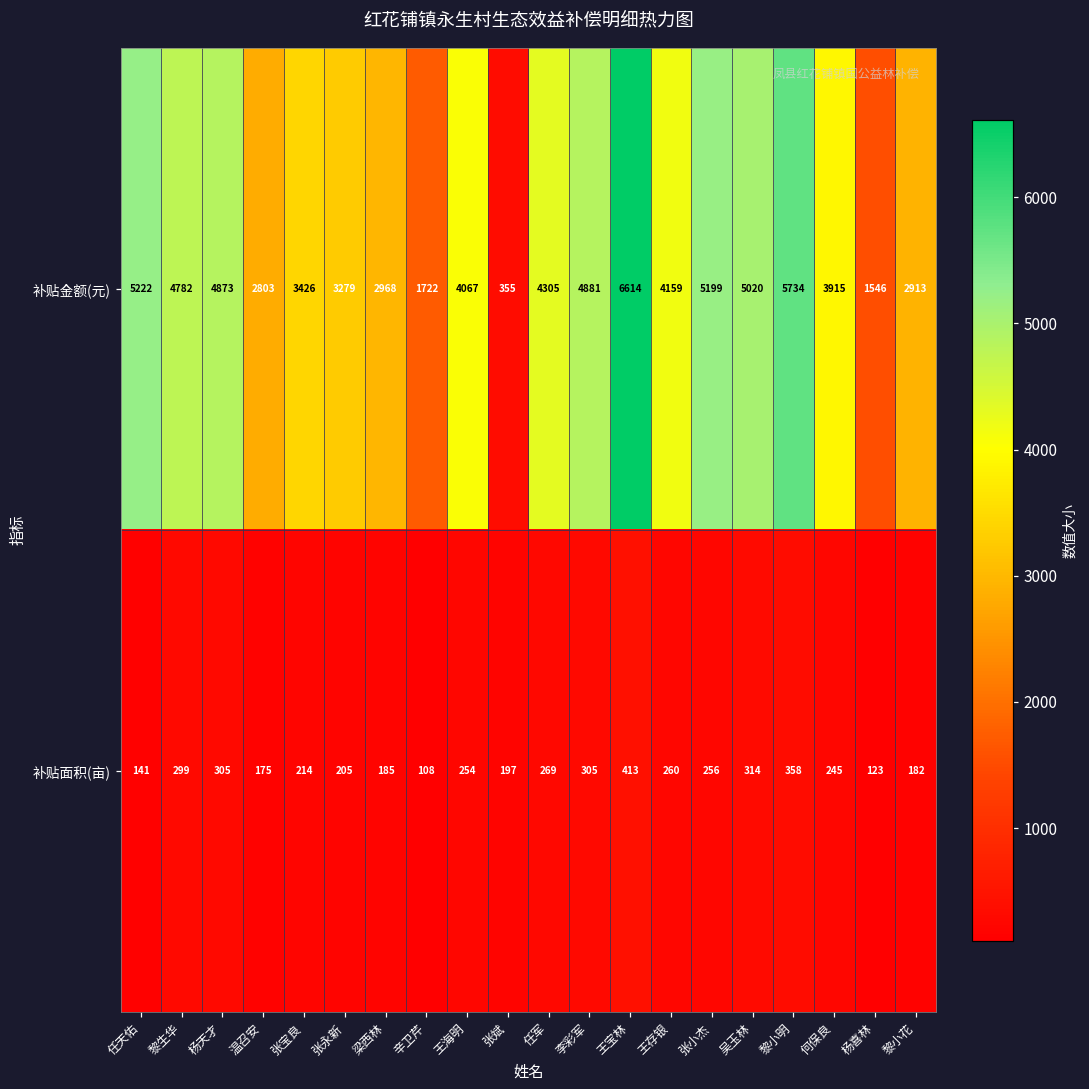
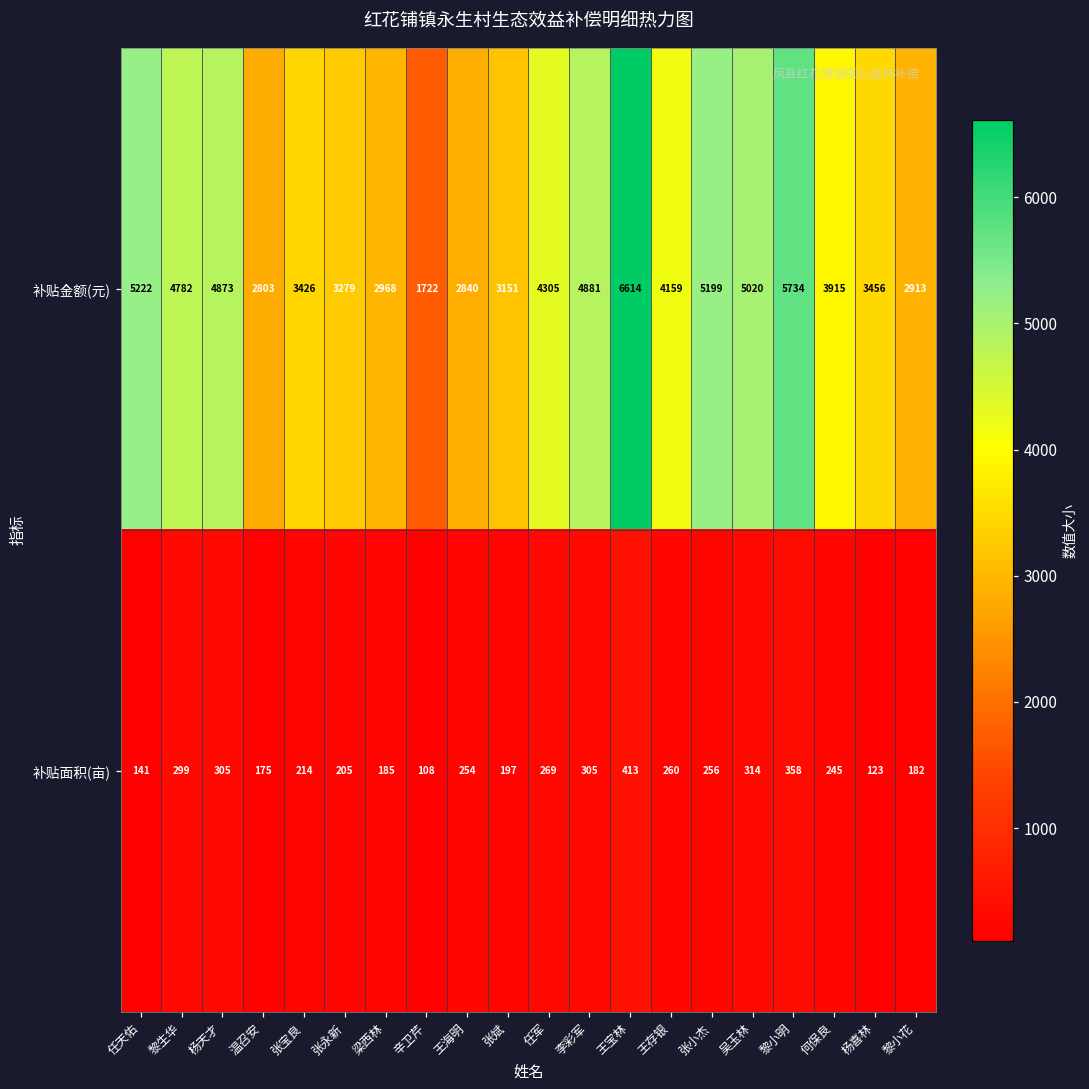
  {
    "补贴金额(元)": {
      "任天佑": 5222,
      "黎生华": 4782,
      "杨天才": 4873,
      "温召安": 2803,
      "张宝良": 3426,
      "张永新": 3279,
      "梁西林": 2968,
      "辛卫芹": 1722,
-     "王海明": 4067,
-     "张斌": 355,
+     "王海明": 2840,
+     "张斌": 3151,
      "任军": 4305,
      "李彩军": 4881,
      "王宝林": 6614,
      "王存银": 4159,
      "张小杰": 5199,
      "吴玉林": 5020,
      "黎小明": 5734,
-     "杨喜林": 1546,
+     "杨喜林": 3456,
      "黎小花": 2913
    },
    "补贴面积(亩)": {
      "任天佑": 141,
      "黎生华": 299,
      "杨天才": 305,
      "温召安": 175,
      "张宝良": 214,
      "张永新": 205,
      "梁西林": 185,
      "辛卫芹": 108,
      "王海明": 254,
      "张斌": 197,
      "任军": 269,
      "李彩军": 305,
      "王宝林": 413,
      "王存银": 260,
      "张小杰": 256,
      "吴玉林": 314,
      "黎小明": 358,
      "何保良": 245,
      "杨喜林": 123,
      "黎小花": 182
    }
  }
